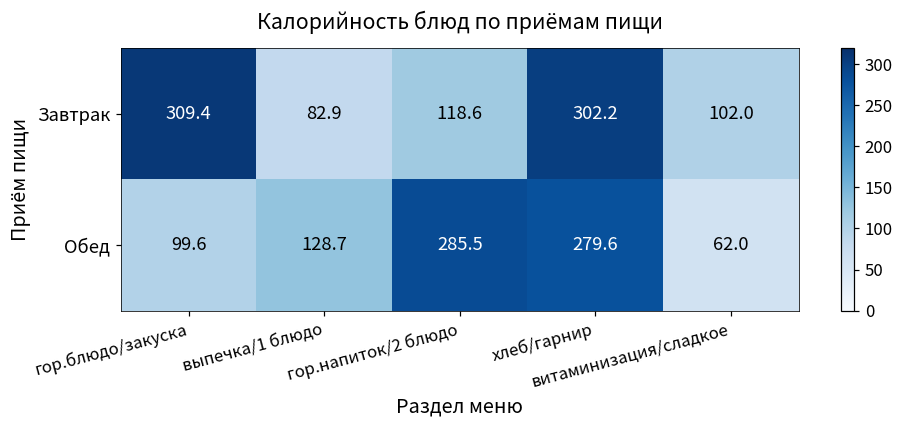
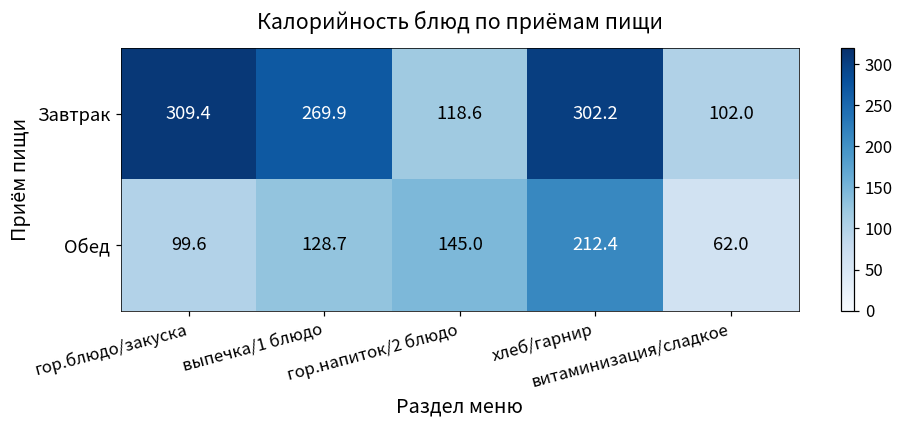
  {
    "Завтрак": {
      "гор.блюдо/закуска": 309.4,
-     "выпечка/1 блюдо": 82.9,
+     "выпечка/1 блюдо": 269.9,
      "гор.напиток/2 блюдо": 118.6,
      "хлеб/гарнир": 302.2,
      "витаминизация/сладкое": 102.0
    },
    "Обед": {
      "гор.блюдо/закуска": 99.6,
      "выпечка/1 блюдо": 128.7,
-     "гор.напиток/2 блюдо": 285.5,
-     "хлеб/гарнир": 279.6,
+     "гор.напиток/2 блюдо": 145.0,
+     "хлеб/гарнир": 212.4,
      "витаминизация/сладкое": 62.0
    }
  }
